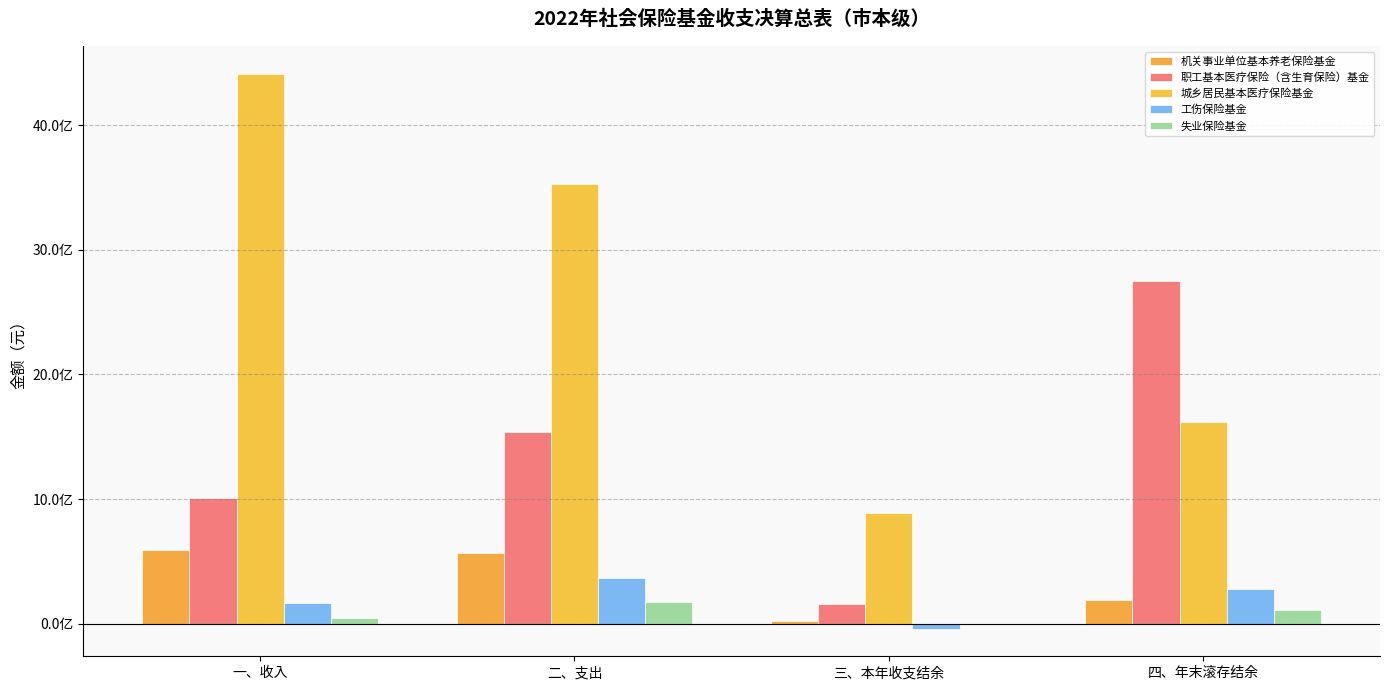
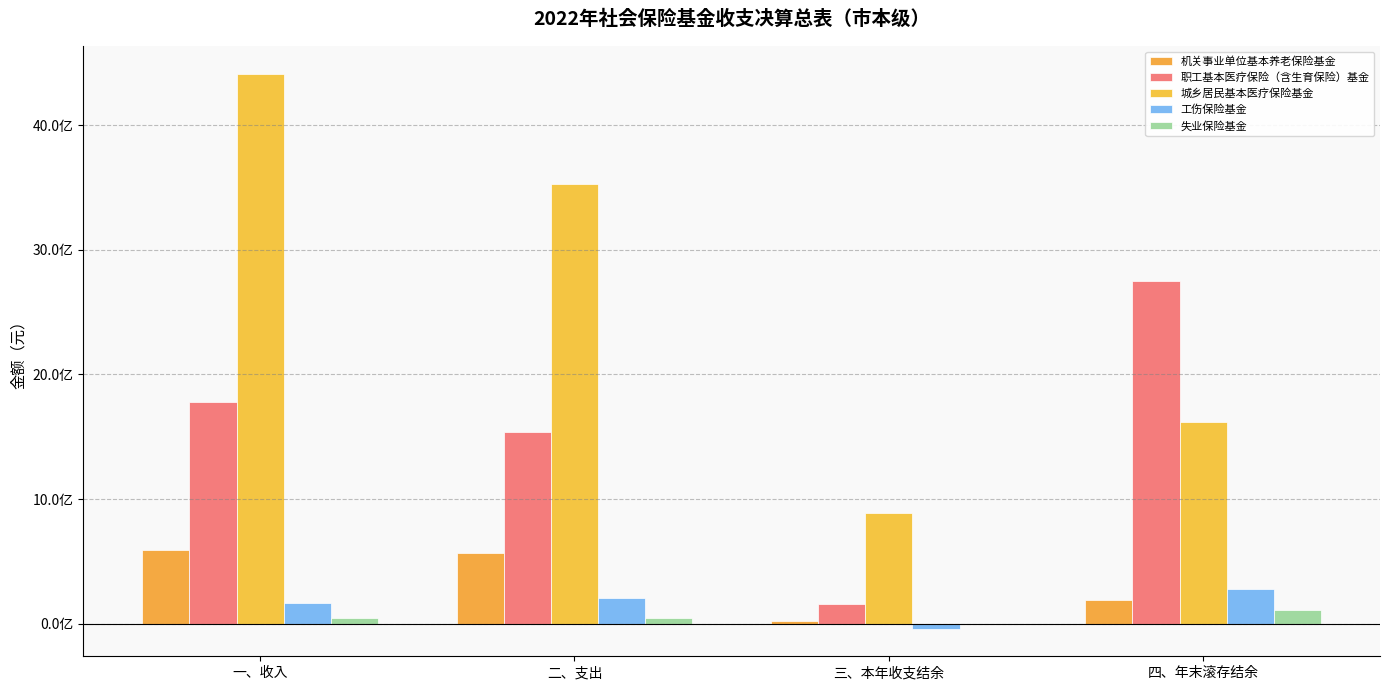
  {
    "职工基本医疗保险（含生育保险）基金": {
-     "一、收入": "10.1亿",
+     "一、收入": "17.8亿",
      "二、支出": "15.4亿",
      "三、本年收支结余": "1.5亿",
      "四、年末滚存结余": "27.5亿"
    },
    "工伤保险基金": {
      "一、收入": "1.7亿",
-     "二、支出": "3.7亿",
+     "二、支出": "2.1亿",
      "三、本年收支结余": "-0.4亿",
      "四、年末滚存结余": "2.8亿"
    },
    "失业保险基金": {
      "一、收入": "0.4亿",
-     "二、支出": "1.7亿",
+     "二、支出": "0.4亿",
      "四、年末滚存结余": "1.1亿"
    }
  }
